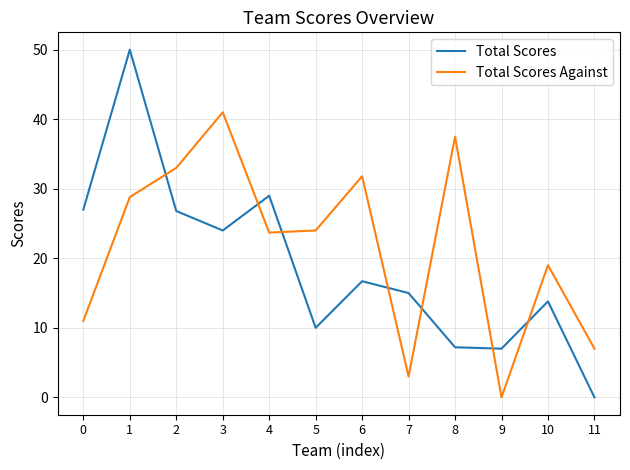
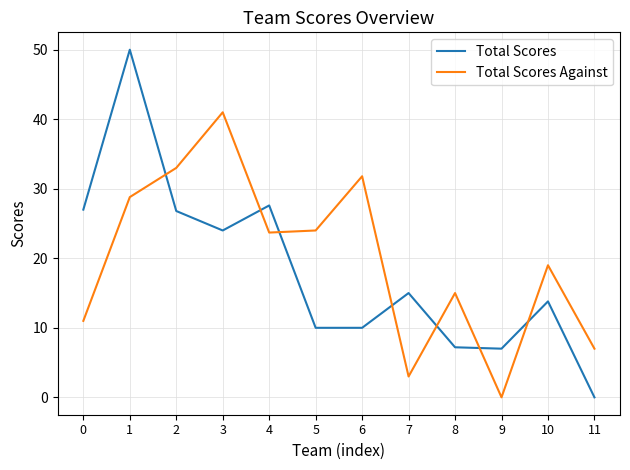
  {
    "Total Scores": {
      "0": 27,
      "1": 50,
      "2": 27,
      "3": 24,
-     "4": 29,
+     "4": 28,
      "5": 10,
-     "6": 17,
+     "6": 10,
      "7": 15,
      "8": 7,
      "9": 7,
      "10": 14,
      "11": 0
    },
    "Total Scores Against": {
      "0": 11,
      "1": 29,
      "2": 33,
      "3": 41,
      "4": 24,
      "5": 24,
      "6": 32,
      "7": 3,
-     "8": 38,
+     "8": 15,
      "9": 0,
      "10": 19,
      "11": 7
    }
  }
